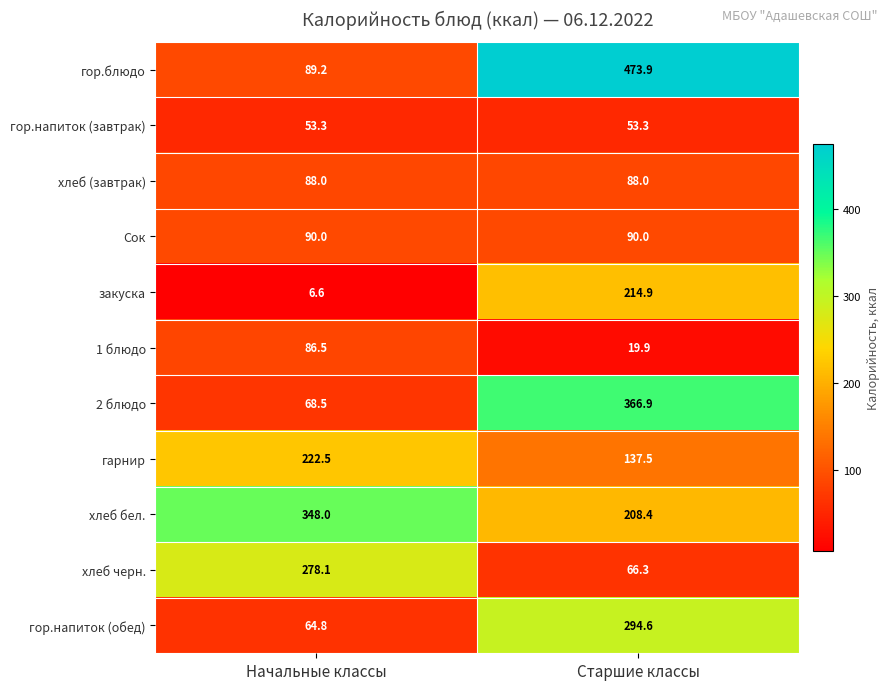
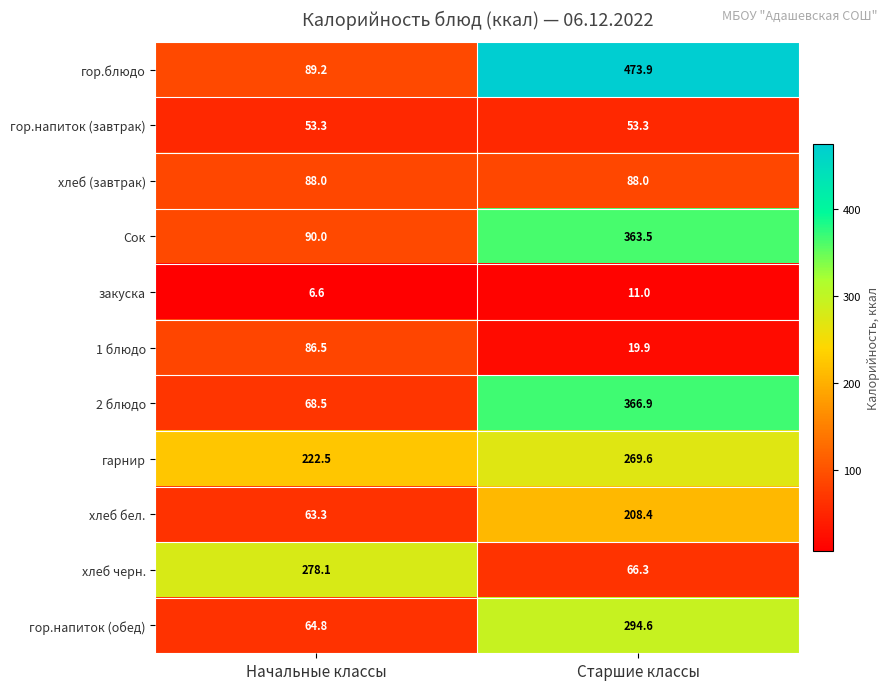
  {
    "гор.блюдо": {
      "Начальные классы": 89.2,
      "Старшие классы": 473.9
    },
    "гор.напиток (завтрак)": {
      "Начальные классы": 53.3,
      "Старшие классы": 53.3
    },
    "хлеб (завтрак)": {
      "Начальные классы": 88.0,
      "Старшие классы": 88.0
    },
    "Сок": {
      "Начальные классы": 90.0,
-     "Старшие классы": 90.0
+     "Старшие классы": 363.5
    },
    "закуска": {
      "Начальные классы": 6.6,
-     "Старшие классы": 214.9
+     "Старшие классы": 11.0
    },
    "1 блюдо": {
      "Начальные классы": 86.5,
      "Старшие классы": 19.9
    },
    "2 блюдо": {
      "Начальные классы": 68.5,
      "Старшие классы": 366.9
    },
    "гарнир": {
      "Начальные классы": 222.5,
-     "Старшие классы": 137.5
+     "Старшие классы": 269.6
    },
    "хлеб бел.": {
-     "Начальные классы": 348.0,
+     "Начальные классы": 63.3,
      "Старшие классы": 208.4
    },
    "хлеб черн.": {
      "Начальные классы": 278.1,
      "Старшие классы": 66.3
    },
    "гор.напиток (обед)": {
      "Начальные классы": 64.8,
      "Старшие классы": 294.6
    }
  }
